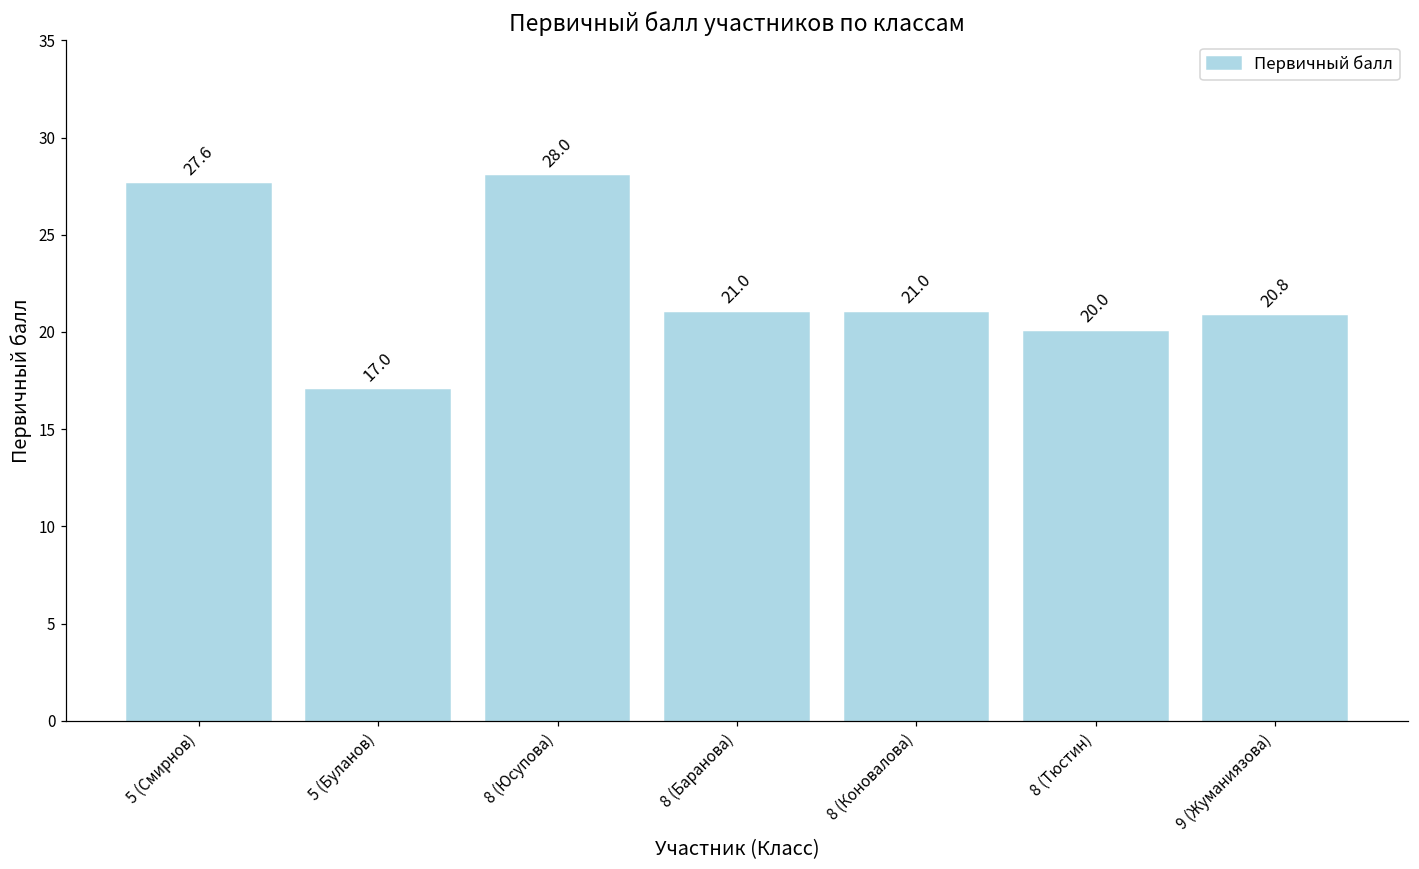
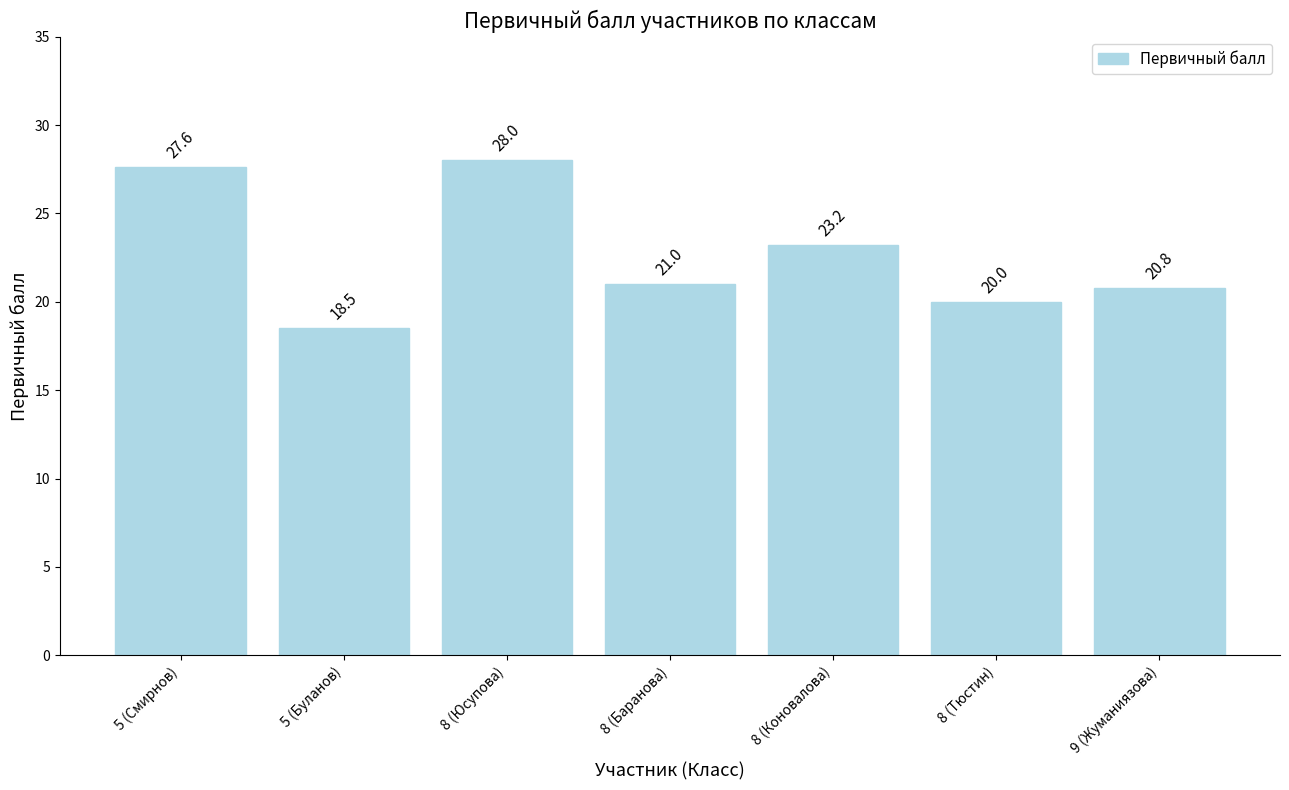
  {
    "5 (Смирнов)": 27.6,
-   "5 (Буланов)": 17.0,
+   "5 (Буланов)": 18.5,
    "8 (Юсупова)": 28.0,
    "8 (Баранова)": 21.0,
-   "8 (Коновалова)": 21.0,
+   "8 (Коновалова)": 23.2,
    "8 (Тюстин)": 20.0,
    "9 (Жуманиязова)": 20.8
  }
